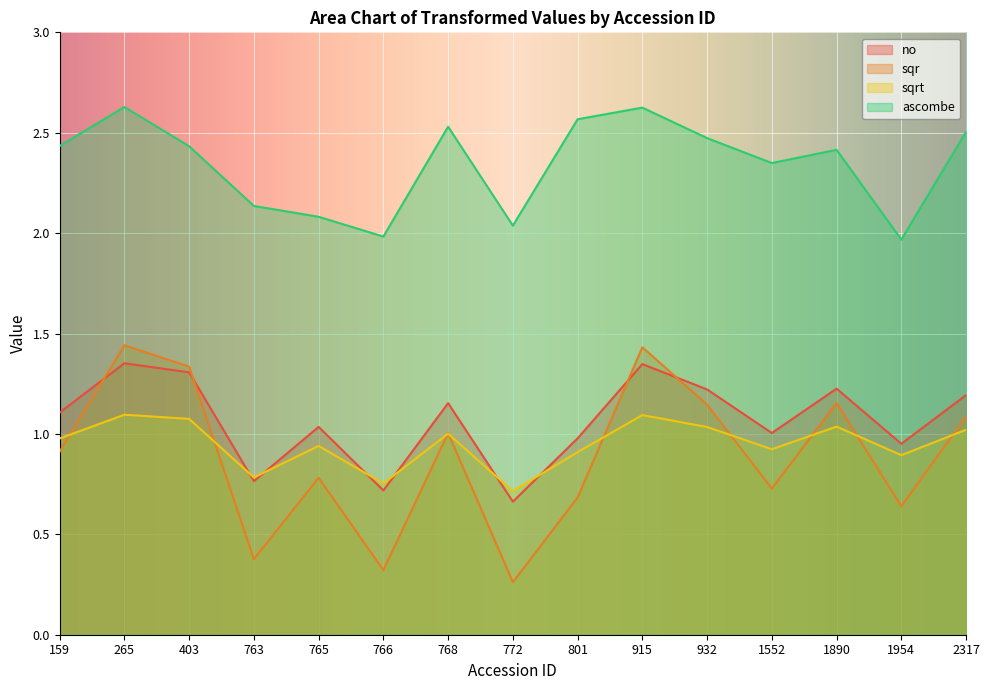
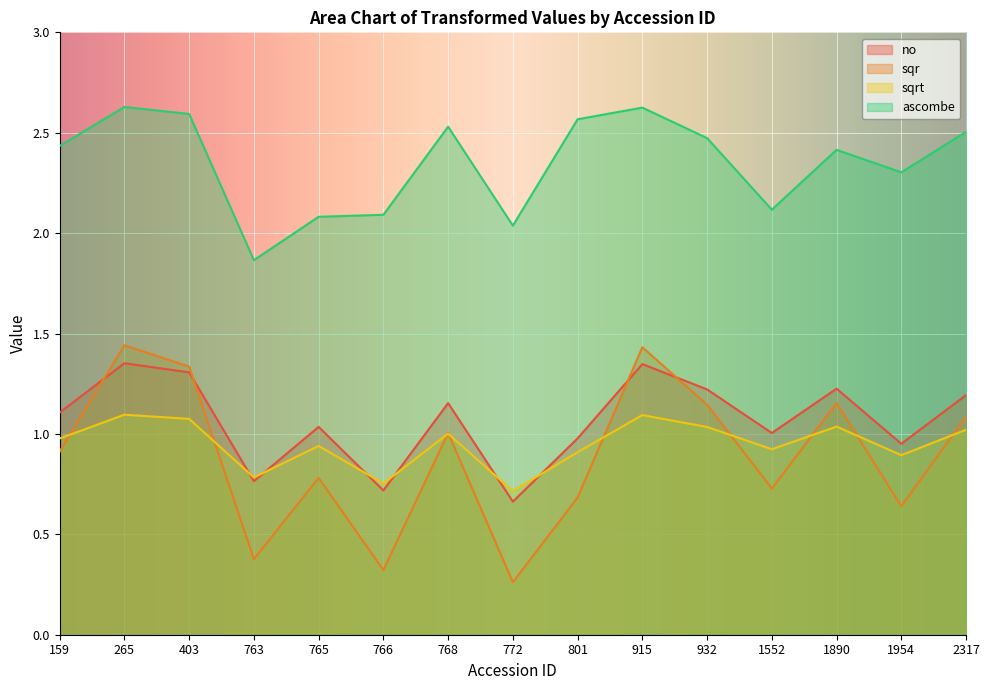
  {
    "ascombe": {
      "159": 2.43,
      "265": 2.63,
-     "403": 2.43,
-     "763": 2.14,
+     "403": 2.59,
+     "763": 1.87,
      "765": 2.08,
-     "766": 1.98,
+     "766": 2.09,
      "768": 2.53,
      "772": 2.04,
      "801": 2.57,
      "915": 2.63,
      "932": 2.47,
-     "1552": 2.35,
+     "1552": 2.12,
      "1890": 2.41,
-     "1954": 1.97,
+     "1954": 2.30,
      "2317": 2.50
    }
  }
